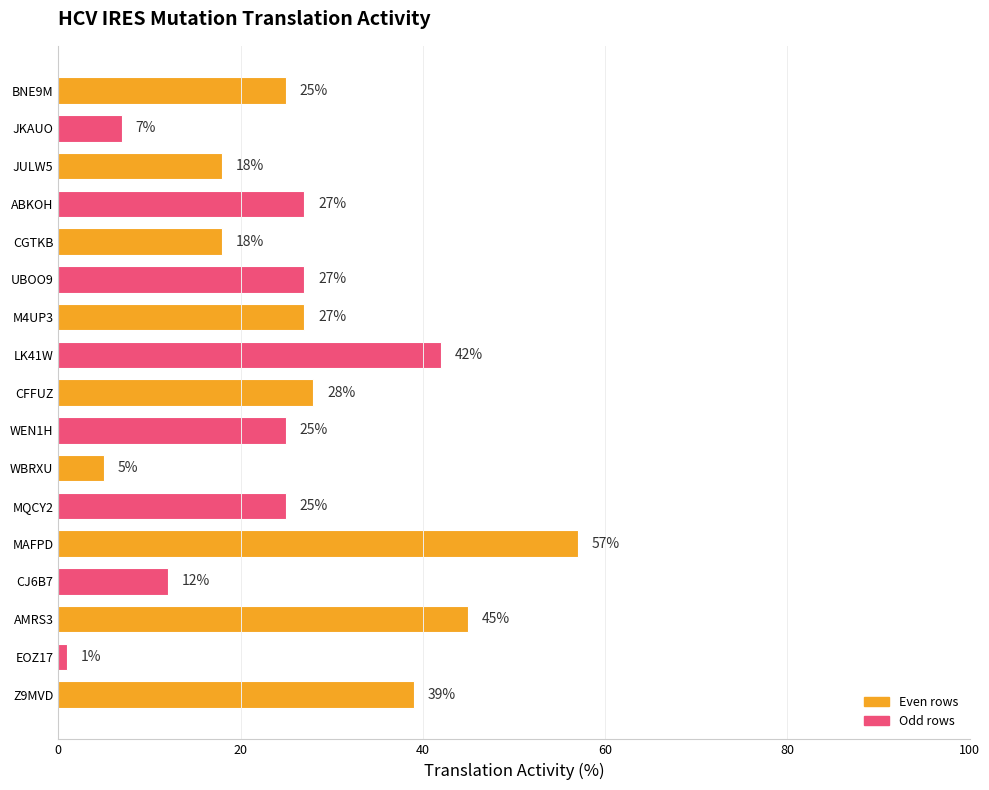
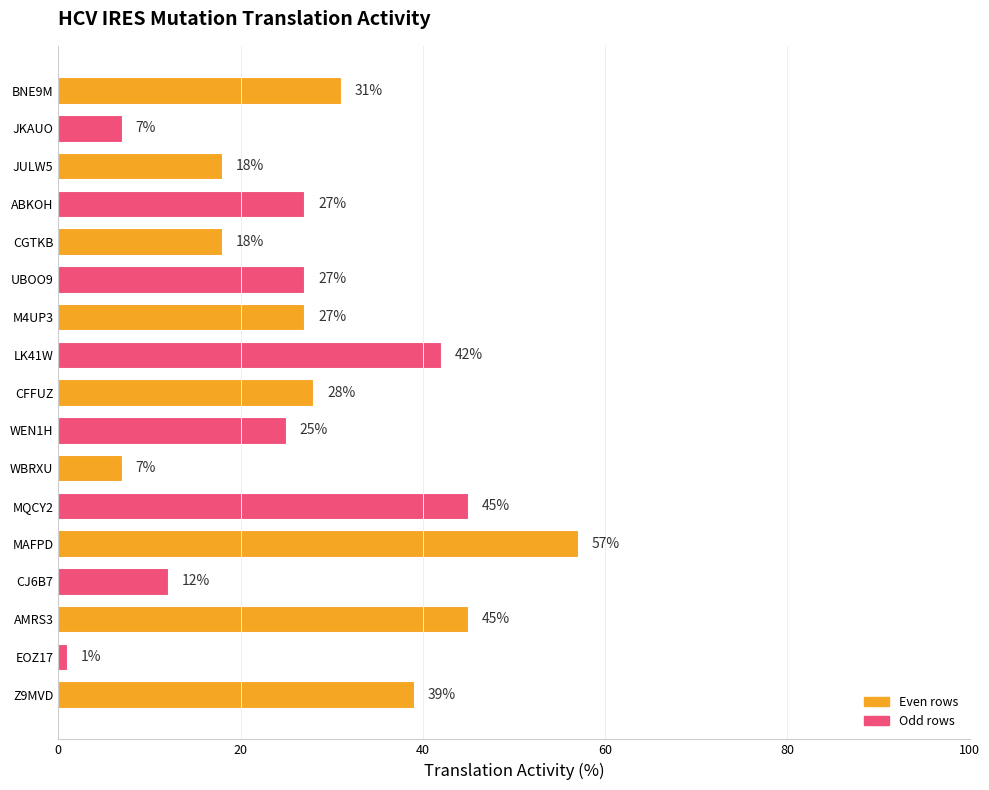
  {
-   "BNE9M": "25%",
+   "BNE9M": "31%",
    "JKAUO": "7%",
    "JULW5": "18%",
    "ABKOH": "27%",
    "CGTKB": "18%",
    "UBOO9": "27%",
    "M4UP3": "27%",
    "LK41W": "42%",
    "CFFUZ": "28%",
    "WEN1H": "25%",
-   "WBRXU": "5%",
-   "MQCY2": "25%",
+   "WBRXU": "7%",
+   "MQCY2": "45%",
    "MAFPD": "57%",
    "CJ6B7": "12%",
    "AMRS3": "45%",
    "EOZ17": "1%",
    "Z9MVD": "39%"
  }
